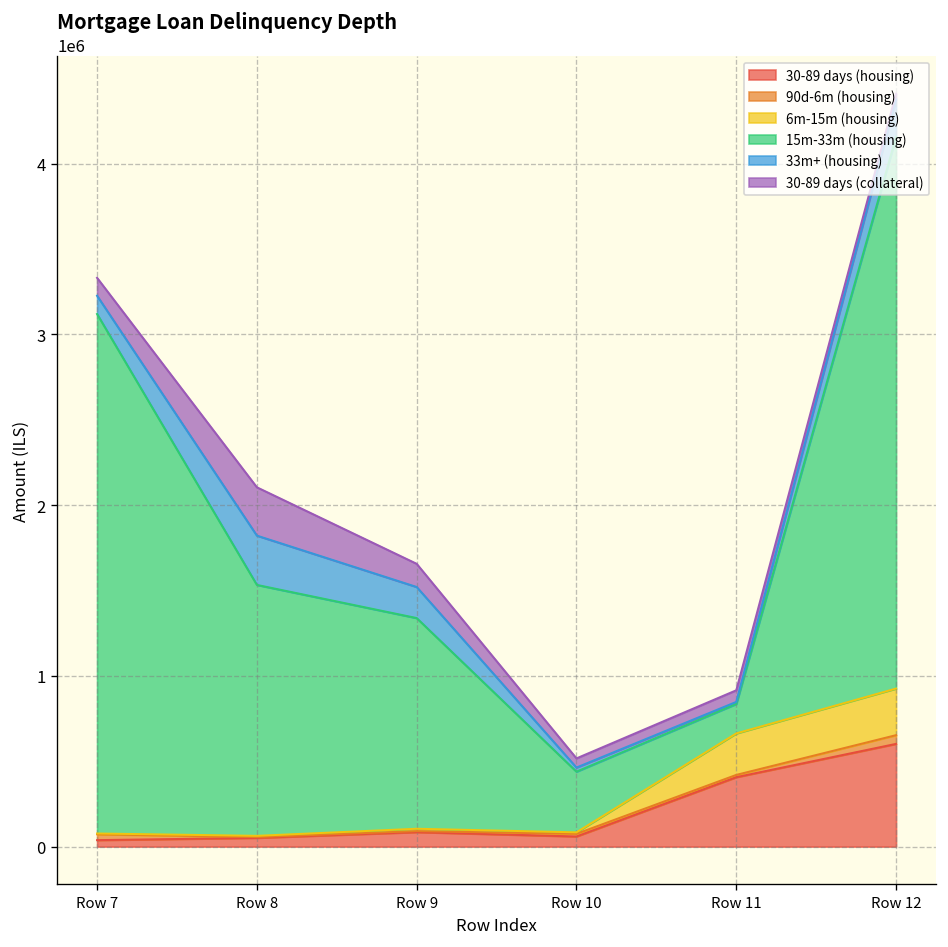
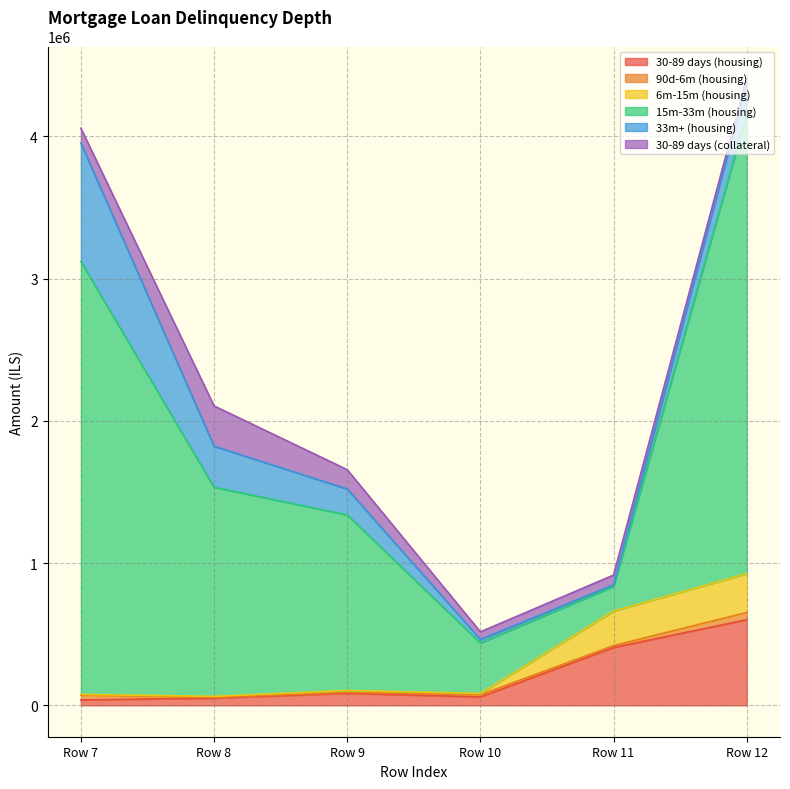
  {
    "6m-15m (housing)": {
      "Row 11": 240000,
      "Row 12": 270000
    },
    "15m-33m (housing)": {
      "Row 7": 3040000,
      "Row 8": 1470000,
      "Row 9": 1230000,
      "Row 10": 360000
    },
    "33m+ (housing)": {
-     "Row 7": 110000,
+     "Row 7": 830000,
      "Row 8": 290000,
      "Row 9": 180000,
      "Row 10": 20000
    },
    "30-89 days (collateral)": {
      "Row 7": 100000,
      "Row 8": 280000,
      "Row 9": 140000,
      "Row 10": 50000,
      "Row 11": 70000
    }
  }
